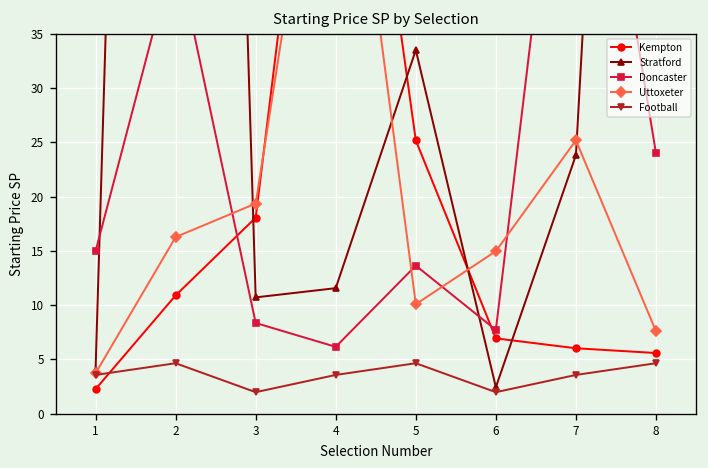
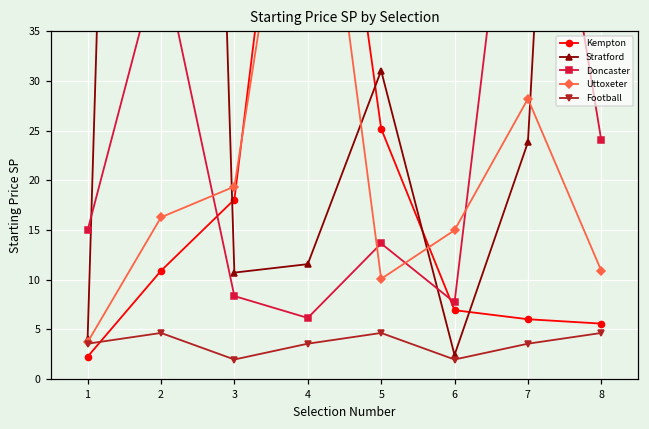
  {
    "Kempton": {
      "1": 2,
      "2": 11,
      "3": 18,
      "5": 25,
      "6": 7,
      "7": 6,
      "8": 6
    },
    "Stratford": {
      "1": 4,
      "3": 11,
      "4": 12,
-     "5": 34,
+     "5": 31,
      "6": 2,
      "7": 24
    },
    "Uttoxeter": {
      "2": 16,
      "3": 19,
      "5": 10,
      "6": 15,
-     "7": 25,
-     "8": 8
+     "7": 28,
+     "8": 11
    }
  }
